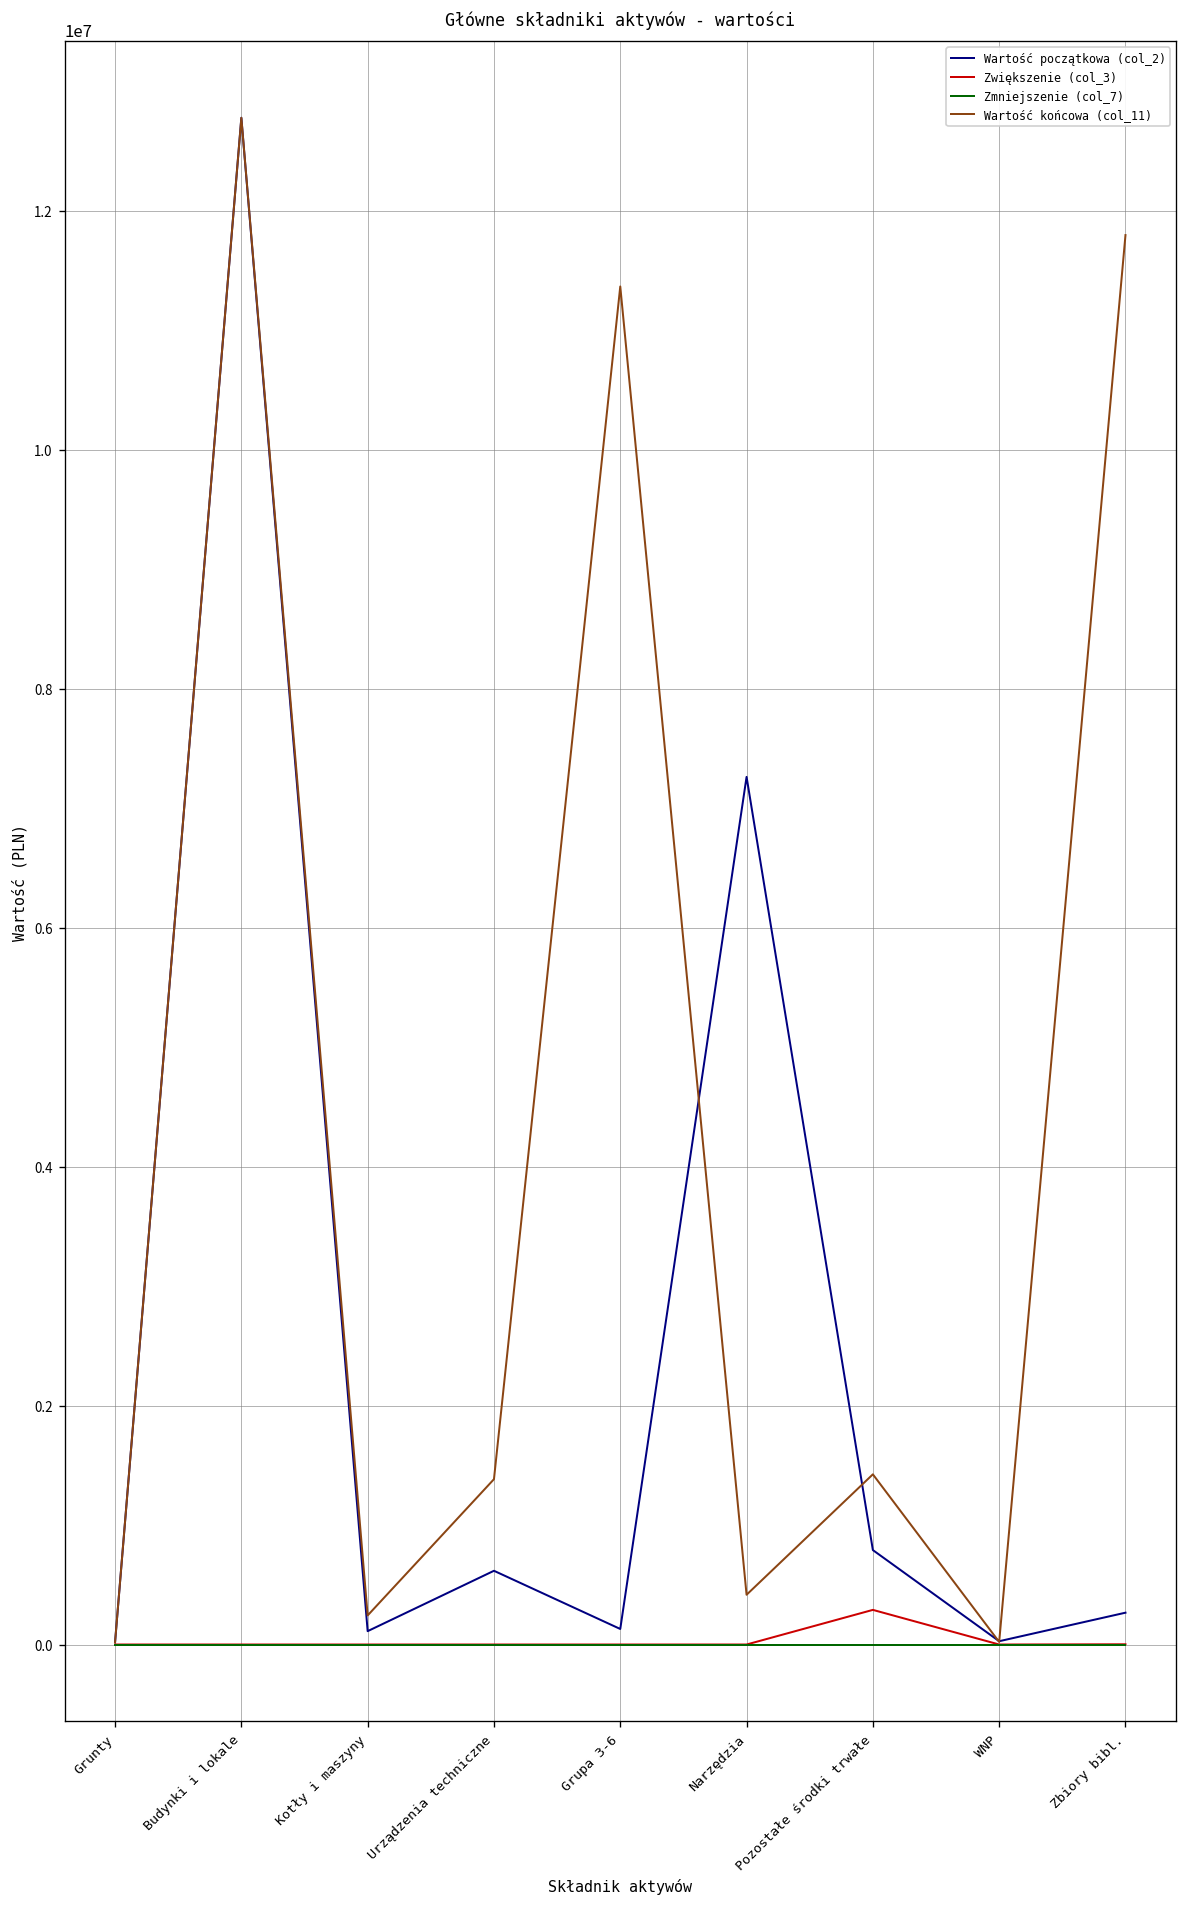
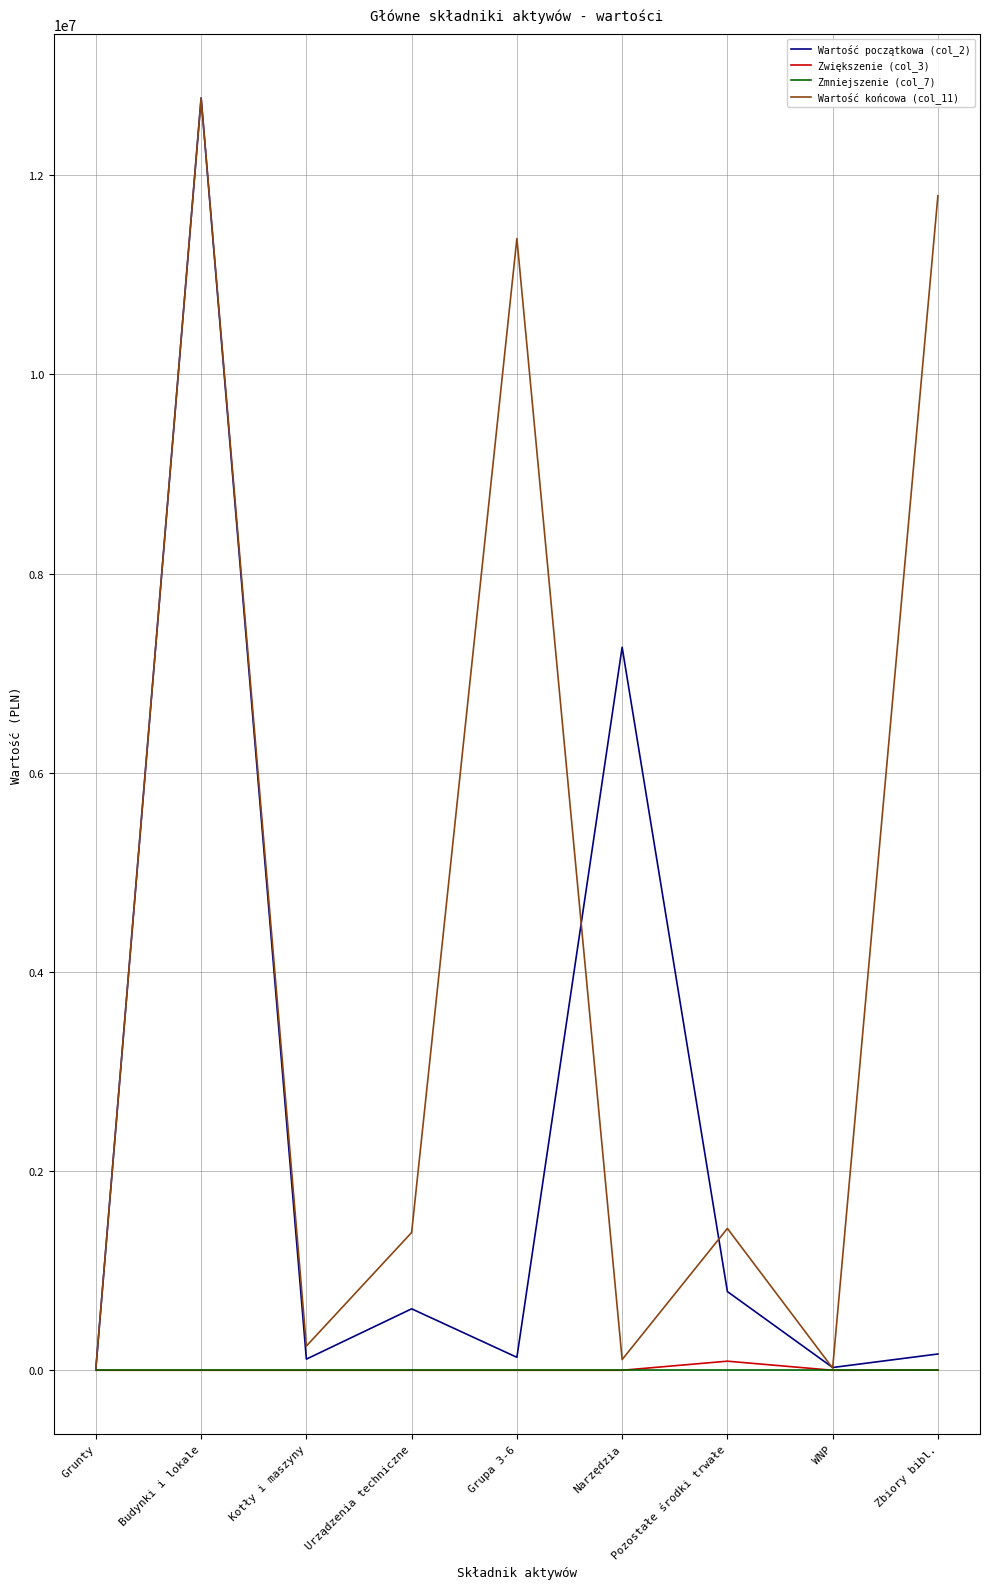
  {
    "Wartość początkowa (col_2)": {
      "Kotły i maszyny": 100000,
      "Urządzenia techniczne": 600000,
      "Grupa 3-6": 100000,
      "Narzędzia": 7300000,
      "Pozostałe środki trwałe": 800000,
-     "Zbiory bibl.": 300000
+     "Zbiory bibl.": 200000
    },
    "Zwiększenie (col_3)": {
-     "Pozostałe środki trwałe": 300000
+     "Pozostałe środki trwałe": 100000
    },
    "Zmniejszenie (col_7)": {
      "Pozostałe środki trwałe": 0
    },
    "Wartość końcowa (col_11)": {
      "Kotły i maszyny": 200000,
      "Urządzenia techniczne": 1400000,
      "Grupa 3-6": 11400000,
-     "Narzędzia": 400000,
+     "Narzędzia": 100000,
      "Pozostałe środki trwałe": 1400000,
      "Zbiory bibl.": 11800000
    }
  }
